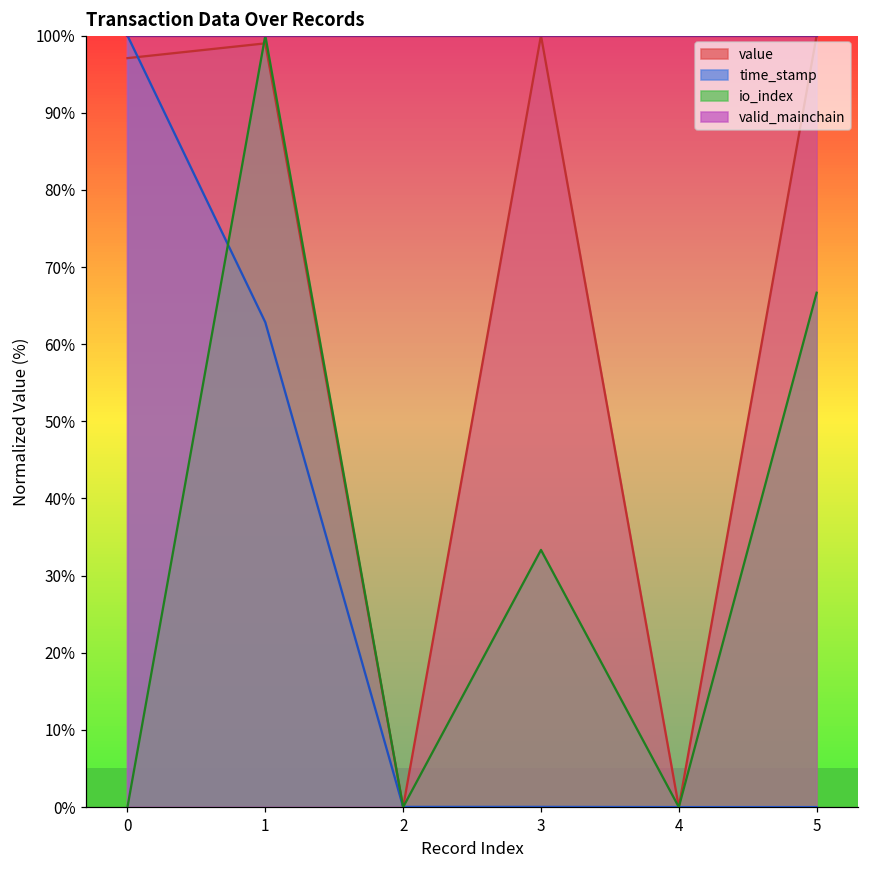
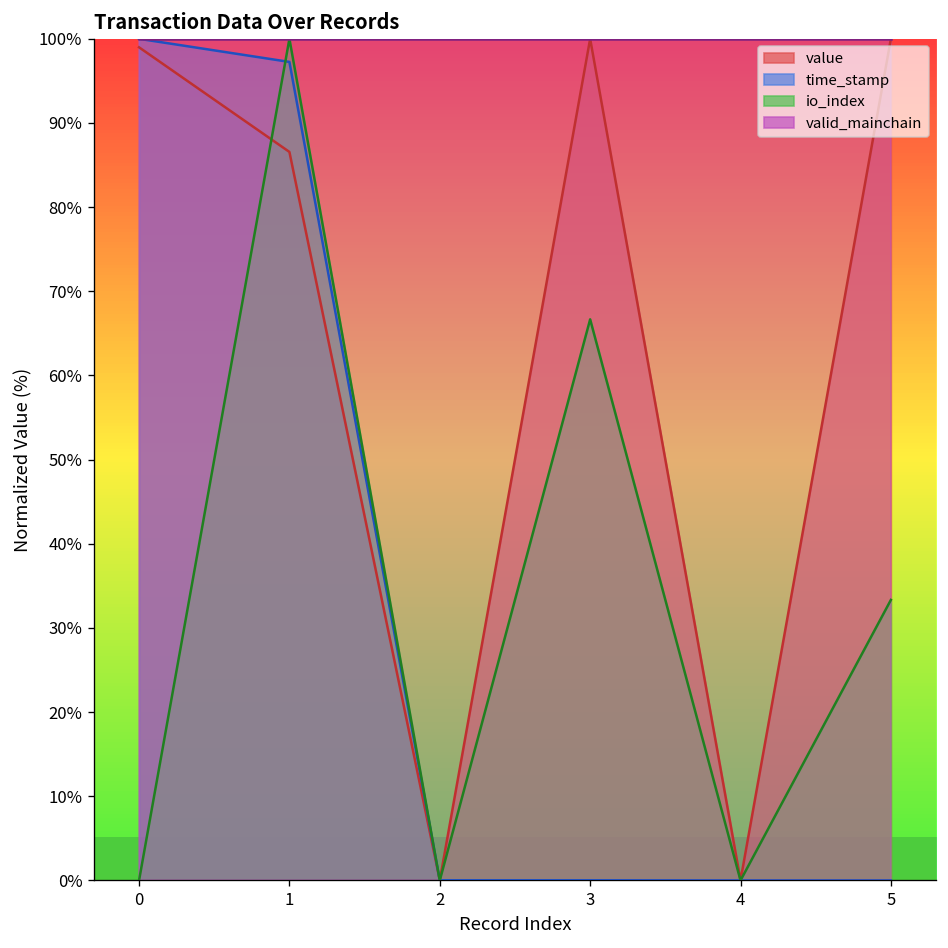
  {
    "value": {
-     "0": "97%",
-     "1": "99%"
+     "0": "99%",
+     "1": "87%"
    },
    "time_stamp": {
-     "1": "63%",
+     "1": "97%",
      "3": "0%",
      "5": "0%"
    },
    "io_index": {
      "0": "0%",
-     "3": "33%",
-     "5": "67%"
+     "3": "67%",
+     "5": "33%"
    },
    "valid_mainchain": {
      "2": "100%",
      "4": "100%"
    }
  }
